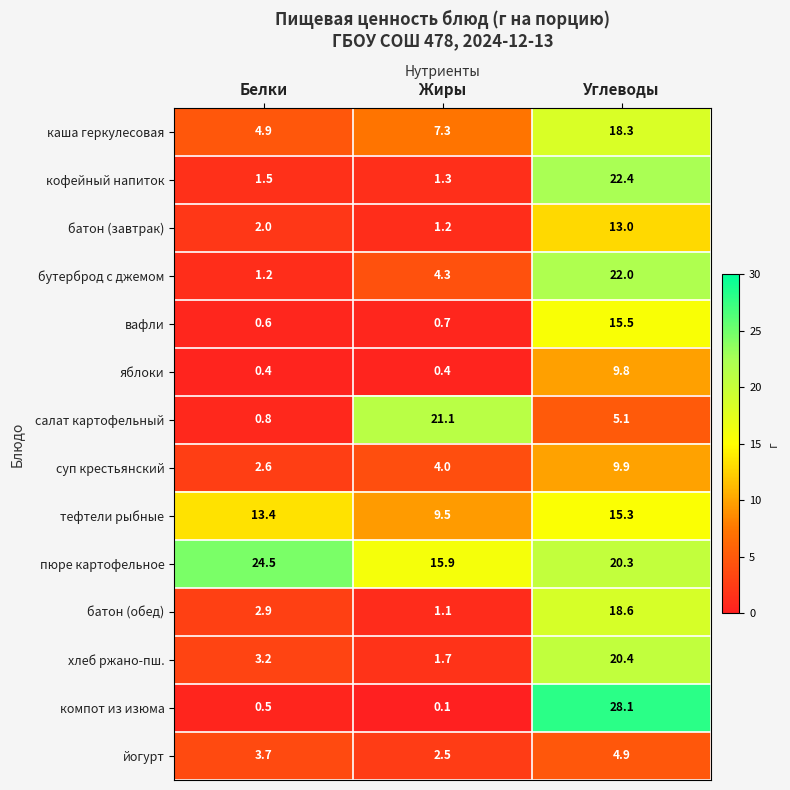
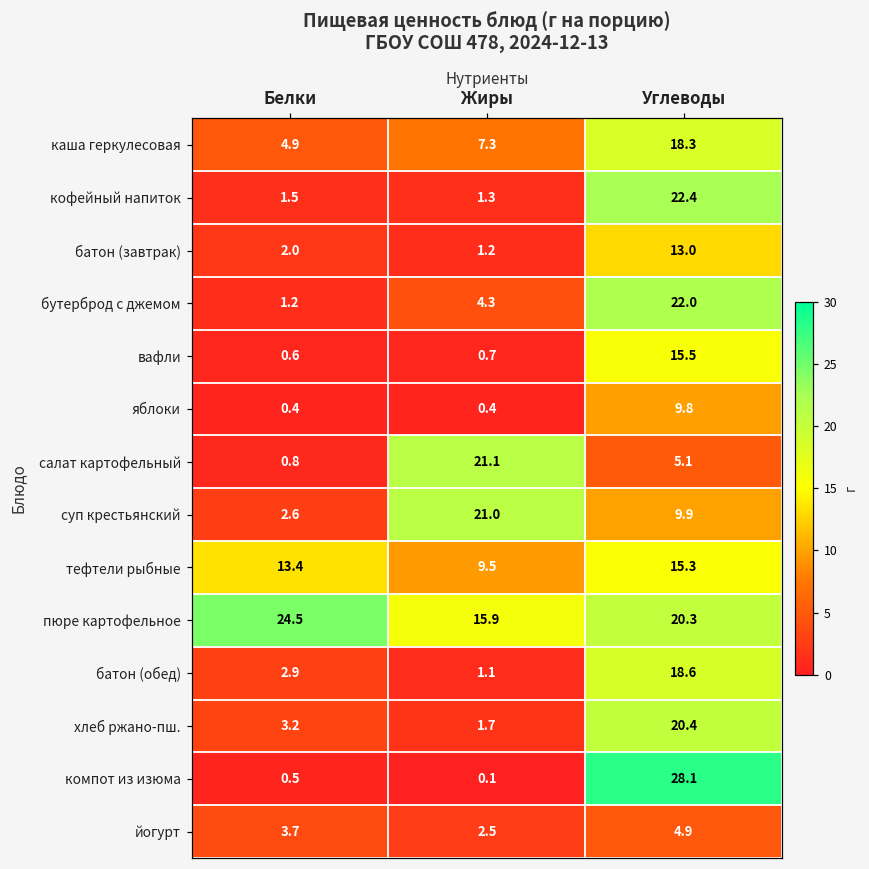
  {
    "каша геркулесовая": {
      "Белки": 4.9,
      "Жиры": 7.3,
      "Углеводы": 18.3
    },
    "кофейный напиток": {
      "Белки": 1.5,
      "Жиры": 1.3,
      "Углеводы": 22.4
    },
    "батон (завтрак)": {
      "Белки": 2.0,
      "Жиры": 1.2,
      "Углеводы": 13.0
    },
    "бутерброд с джемом": {
      "Белки": 1.2,
      "Жиры": 4.3,
      "Углеводы": 22.0
    },
    "вафли": {
      "Белки": 0.6,
      "Жиры": 0.7,
      "Углеводы": 15.5
    },
    "яблоки": {
      "Белки": 0.4,
      "Жиры": 0.4,
      "Углеводы": 9.8
    },
    "салат картофельный": {
      "Белки": 0.8,
      "Жиры": 21.1,
      "Углеводы": 5.1
    },
    "суп крестьянский": {
      "Белки": 2.6,
-     "Жиры": 4.0,
+     "Жиры": 21.0,
      "Углеводы": 9.9
    },
    "тефтели рыбные": {
      "Белки": 13.4,
      "Жиры": 9.5,
      "Углеводы": 15.3
    },
    "пюре картофельное": {
      "Белки": 24.5,
      "Жиры": 15.9,
      "Углеводы": 20.3
    },
    "батон (обед)": {
      "Белки": 2.9,
      "Жиры": 1.1,
      "Углеводы": 18.6
    },
    "хлеб ржано-пш.": {
      "Белки": 3.2,
      "Жиры": 1.7,
      "Углеводы": 20.4
    },
    "компот из изюма": {
      "Белки": 0.5,
      "Жиры": 0.1,
      "Углеводы": 28.1
    },
    "йогурт": {
      "Белки": 3.7,
      "Жиры": 2.5,
      "Углеводы": 4.9
    }
  }
